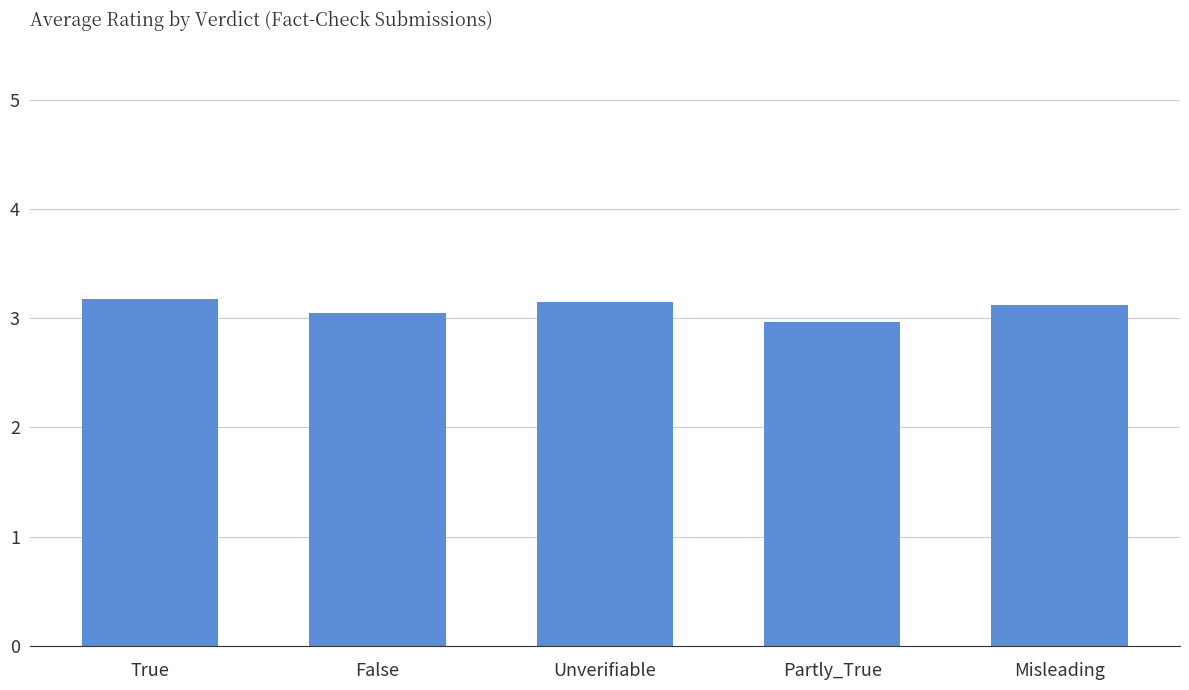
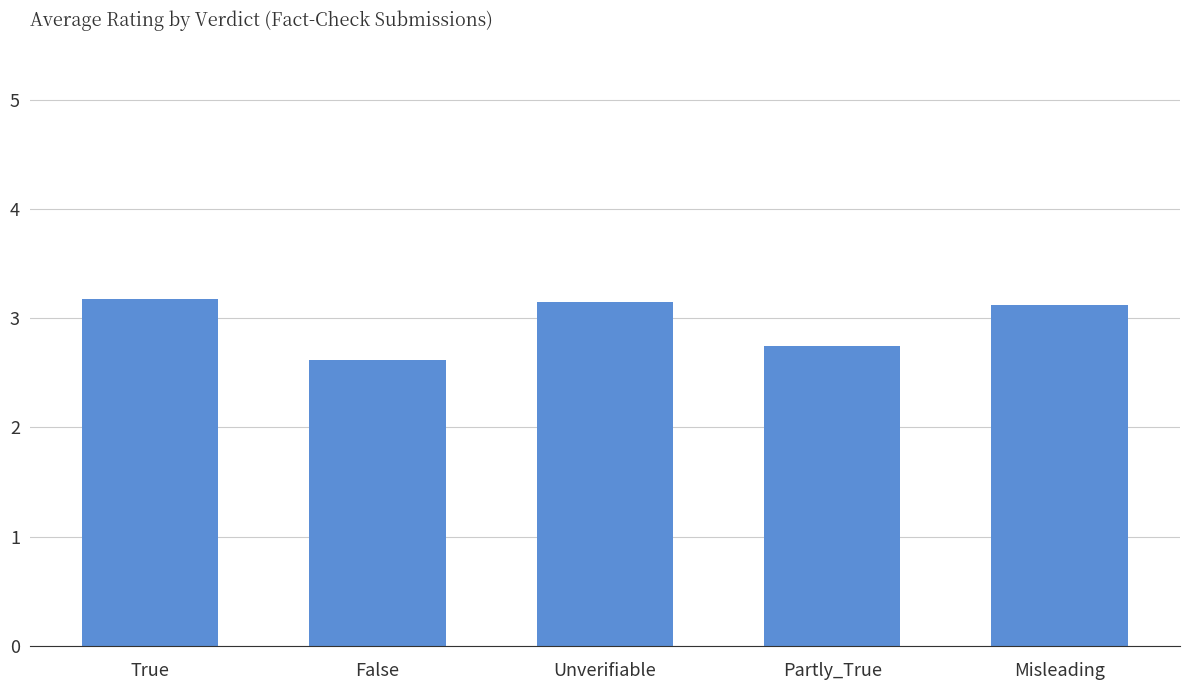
  {
    "True": 3.18,
-   "False": 3.05,
+   "False": 2.62,
    "Unverifiable": 3.15,
-   "Partly_True": 2.97,
+   "Partly_True": 2.75,
    "Misleading": 3.12
  }
